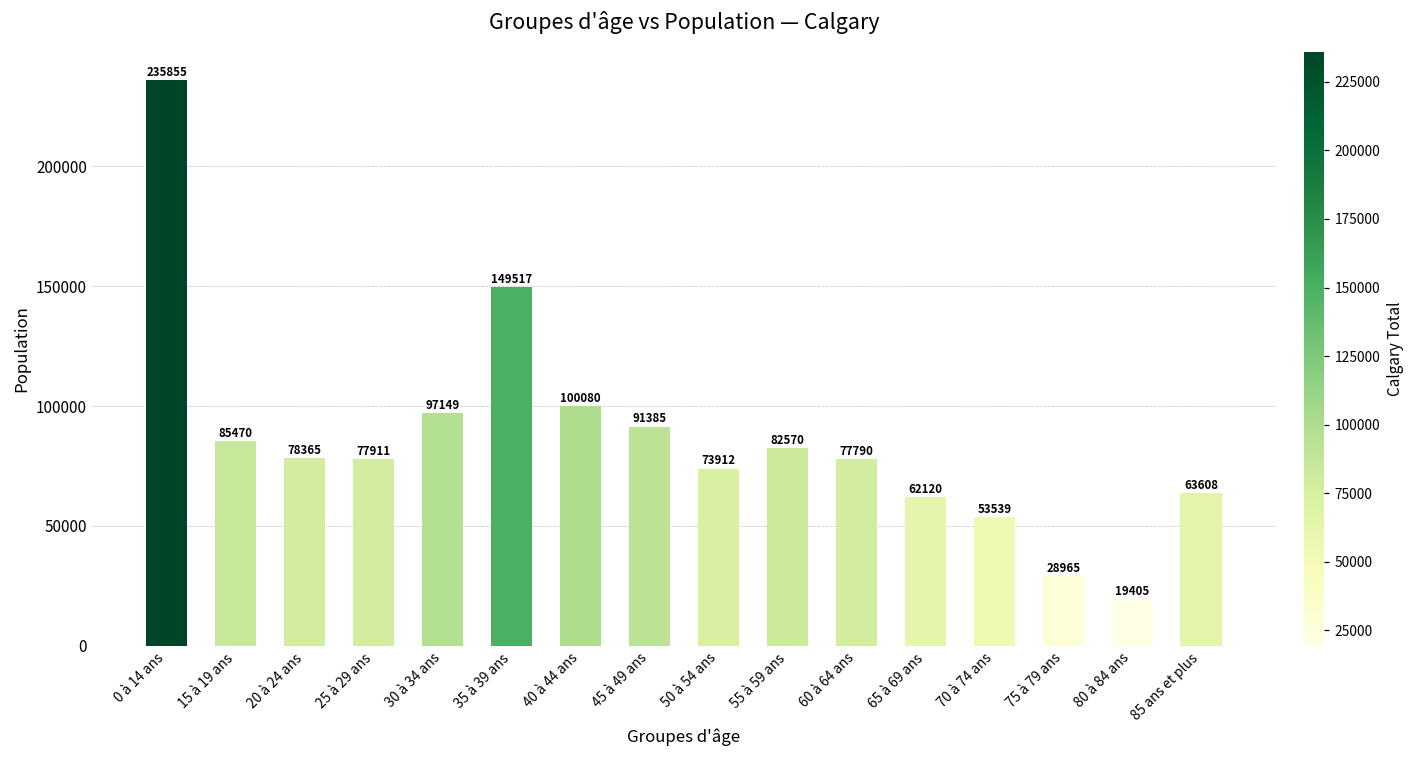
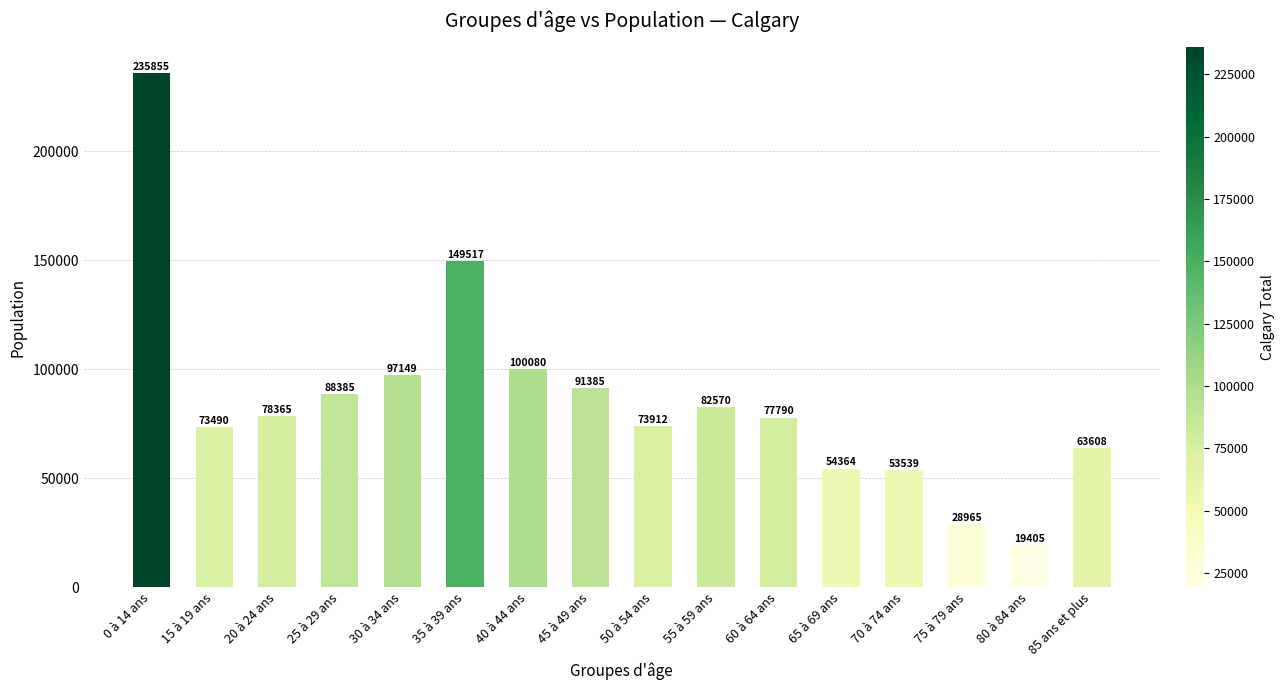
  {
    "0 à 14 ans": 235855,
-   "15 à 19 ans": 85470,
+   "15 à 19 ans": 73490,
    "20 à 24 ans": 78365,
-   "25 à 29 ans": 77911,
+   "25 à 29 ans": 88385,
    "30 à 34 ans": 97149,
    "35 à 39 ans": 149517,
    "40 à 44 ans": 100080,
    "45 à 49 ans": 91385,
    "50 à 54 ans": 73912,
    "55 à 59 ans": 82570,
    "60 à 64 ans": 77790,
-   "65 à 69 ans": 62120,
+   "65 à 69 ans": 54364,
    "70 à 74 ans": 53539,
    "75 à 79 ans": 28965,
    "80 à 84 ans": 19405,
    "85 ans et plus": 63608
  }
